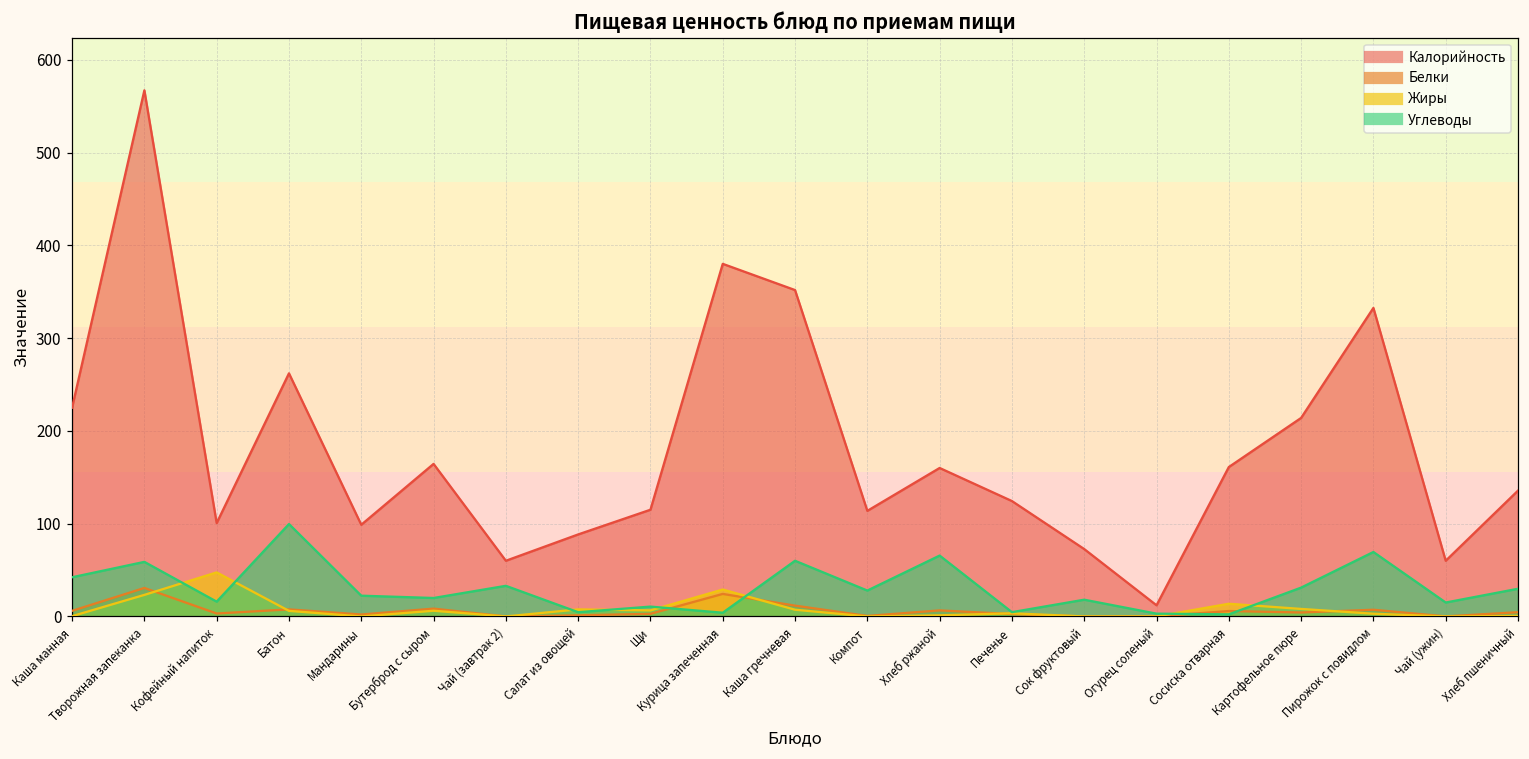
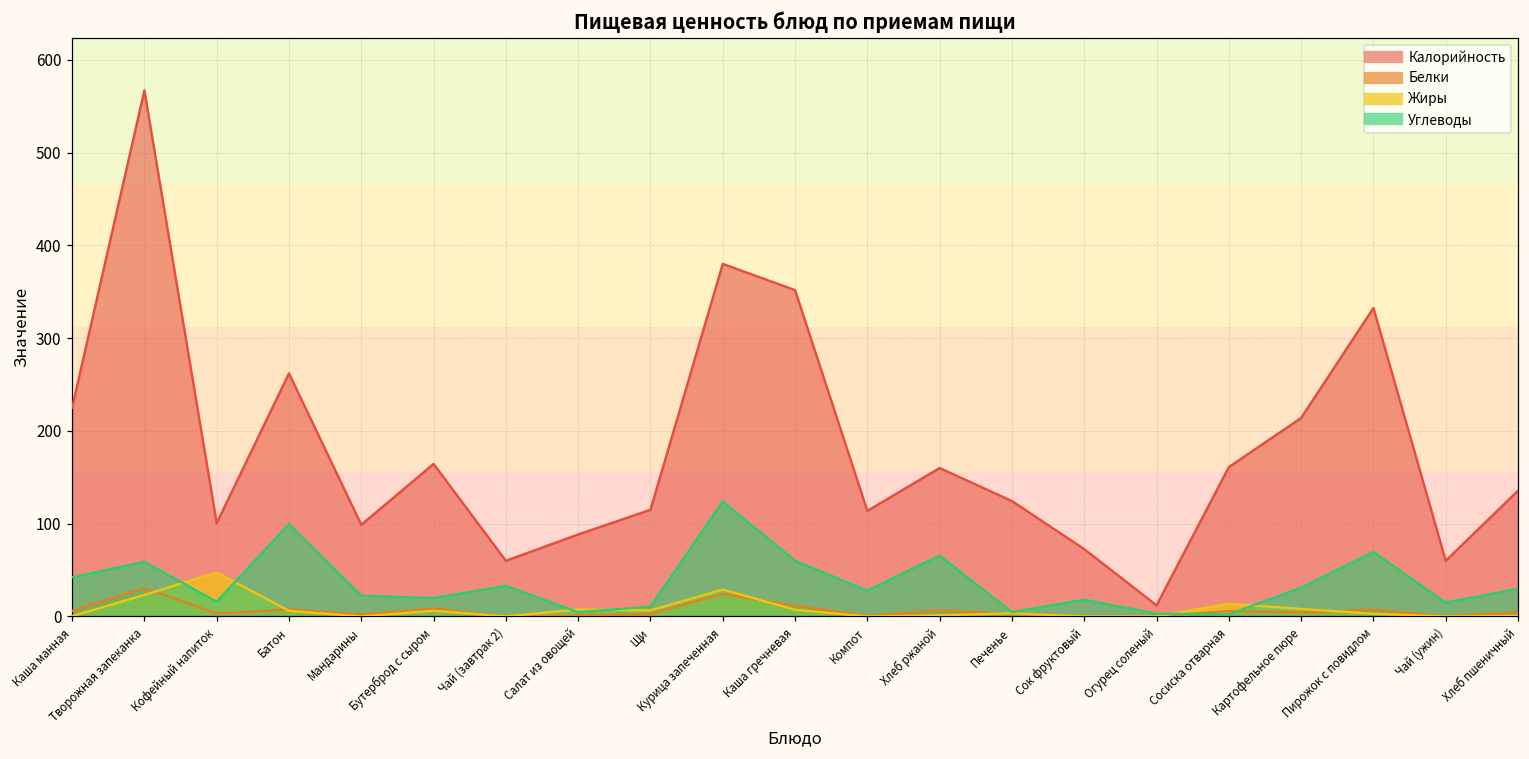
  {
    "Жиры": {
      "Каша манная": 0,
      "Творожная запеканка": 20,
      "Кофейный напиток": 50,
      "Щи": 10,
      "Курица запеченная": 30,
      "Каша гречневая": 10,
      "Хлеб ржаной": 0,
      "Сосиска отварная": 10,
      "Картофельное пюре": 10,
      "Пирожок с повидлом": 0,
      "Хлеб пшеничный": 0
    },
    "Углеводы": {
      "Каша манная": 40,
      "Творожная запеканка": 60,
      "Кофейный напиток": 20,
      "Батон": 100,
      "Мандарины": 20,
      "Бутерброд с сыром": 20,
      "Чай (завтрак 2)": 30,
      "Щи": 10,
-     "Курица запеченная": 0,
+     "Курица запеченная": 120,
      "Каша гречневая": 60,
      "Компот": 30,
      "Хлеб ржаной": 70,
      "Сок фруктовый": 20,
      "Сосиска отварная": 0,
      "Картофельное пюре": 30,
      "Пирожок с повидлом": 70,
      "Чай (ужин)": 20,
      "Хлеб пшеничный": 30
    }
  }
